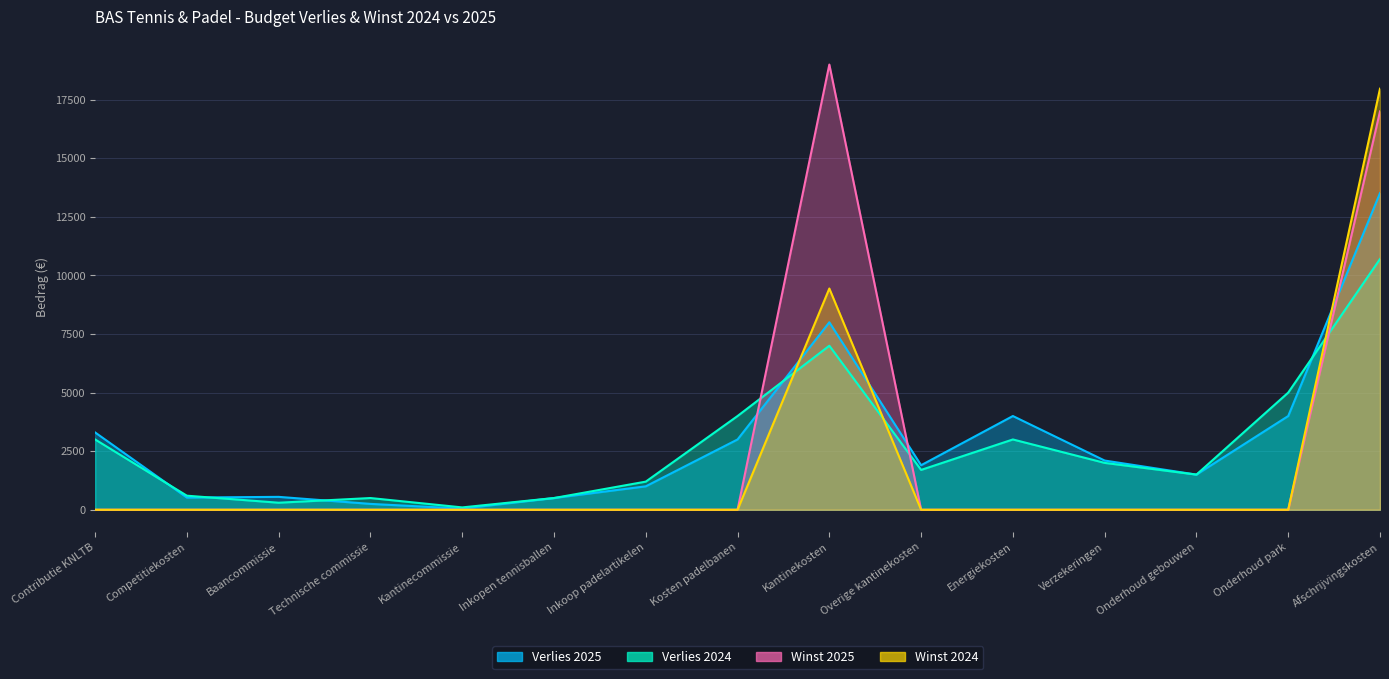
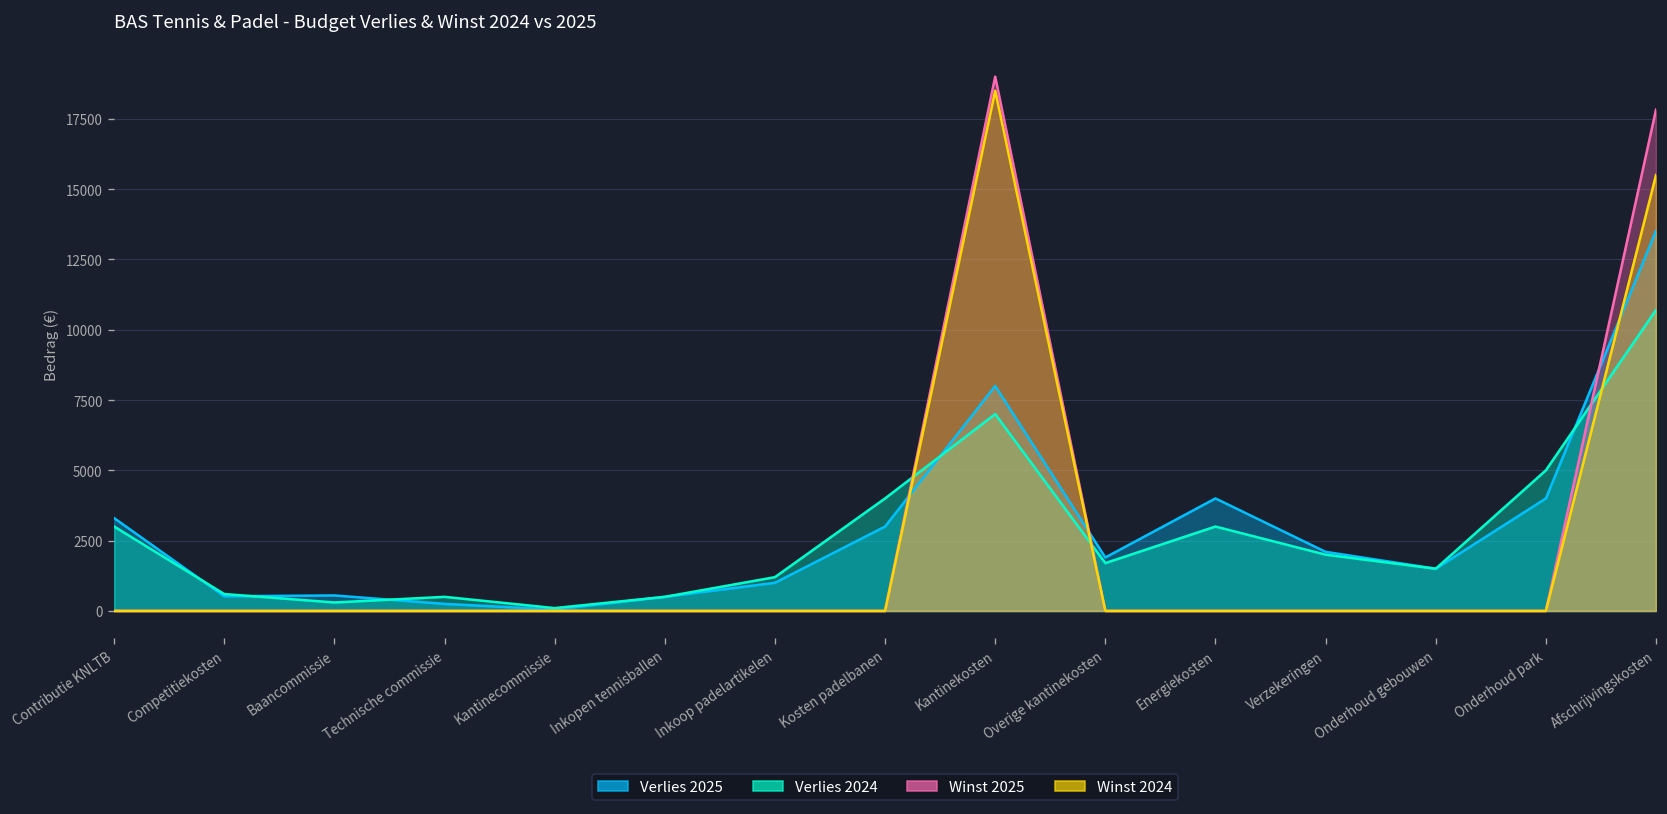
  {
    "Winst 2025": {
      "Kantinekosten": 19000,
-     "Afschrijvingskosten": 17000
+     "Afschrijvingskosten": 17800
    },
    "Winst 2024": {
-     "Kantinekosten": 9400,
-     "Afschrijvingskosten": 18000
+     "Kantinekosten": 18500,
+     "Afschrijvingskosten": 15500
    }
  }
